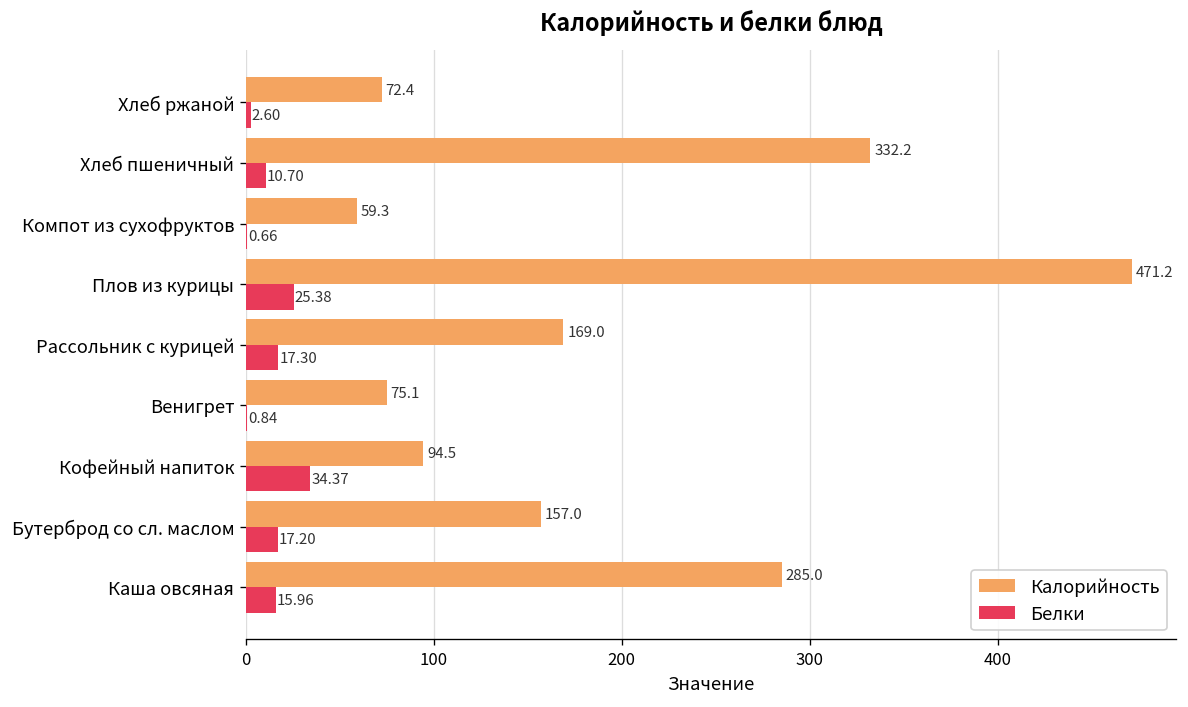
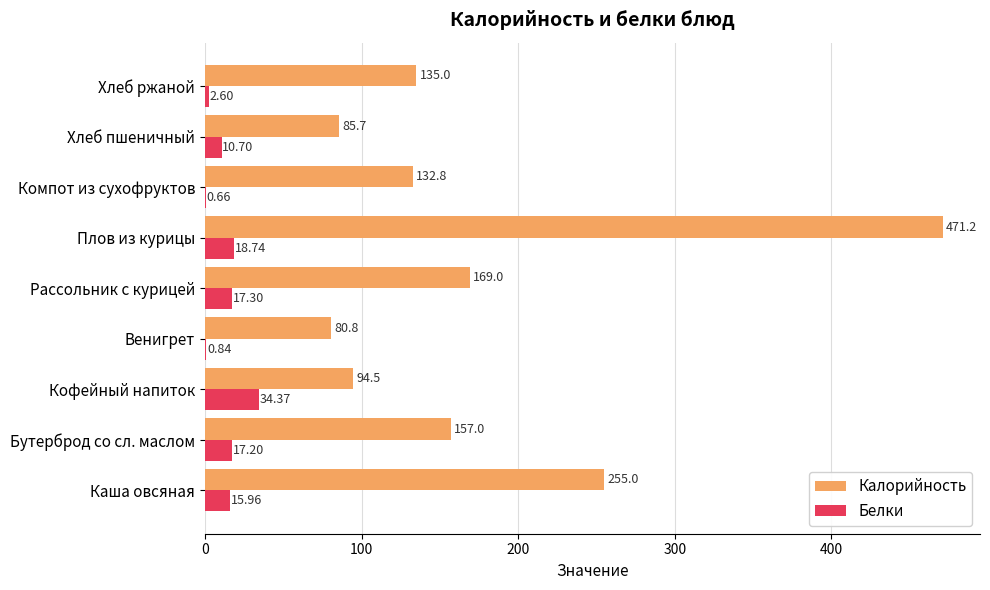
  {
    "Калорийность": {
-     "Хлеб ржаной": 72.4,
-     "Хлеб пшеничный": 332.2,
-     "Компот из сухофруктов": 59.3,
+     "Хлеб ржаной": 135.0,
+     "Хлеб пшеничный": 85.7,
+     "Компот из сухофруктов": 132.8,
      "Плов из курицы": 471.2,
      "Рассольник с курицей": 169.0,
-     "Венигрет": 75.1,
+     "Венигрет": 80.8,
      "Кофейный напиток": 94.5,
      "Бутерброд со сл. маслом": 157.0,
-     "Каша овсяная": 285.0
+     "Каша овсяная": 255.0
    },
    "Белки": {
      "Хлеб ржаной": 2.60,
      "Хлеб пшеничный": 10.70,
      "Компот из сухофруктов": 0.66,
-     "Плов из курицы": 25.38,
+     "Плов из курицы": 18.74,
      "Рассольник с курицей": 17.30,
      "Венигрет": 0.84,
      "Кофейный напиток": 34.37,
      "Бутерброд со сл. маслом": 17.20,
      "Каша овсяная": 15.96
    }
  }
